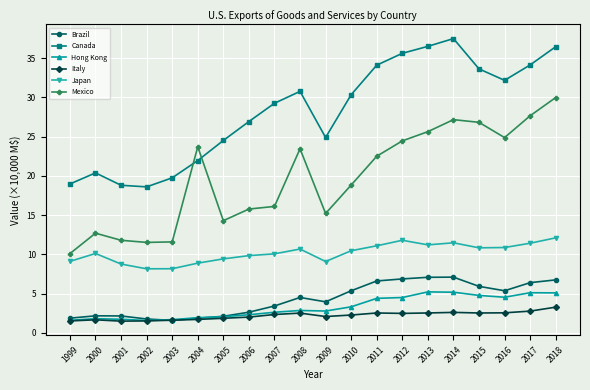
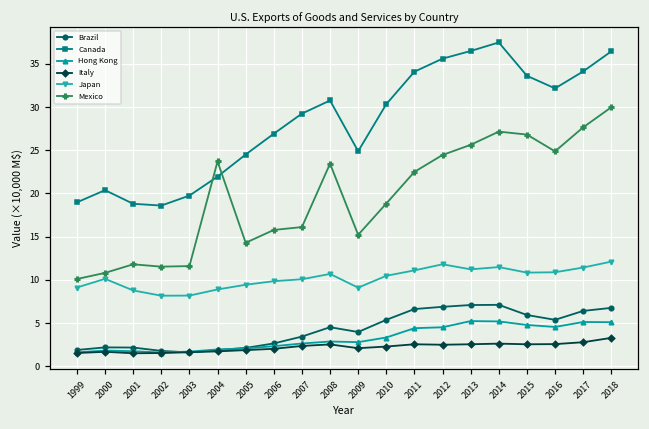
  {
    "Mexico": {
      "1999": 10,
-     "2000": 13,
+     "2000": 11,
      "2001": 12,
      "2002": 12,
      "2003": 12,
      "2004": 24,
      "2005": 14,
      "2006": 16,
      "2007": 16,
      "2008": 23,
      "2009": 15,
      "2010": 19,
      "2011": 23,
      "2012": 24,
      "2013": 26,
      "2014": 27,
      "2015": 27,
      "2016": 25,
      "2017": 28,
      "2018": 30
    }
  }
